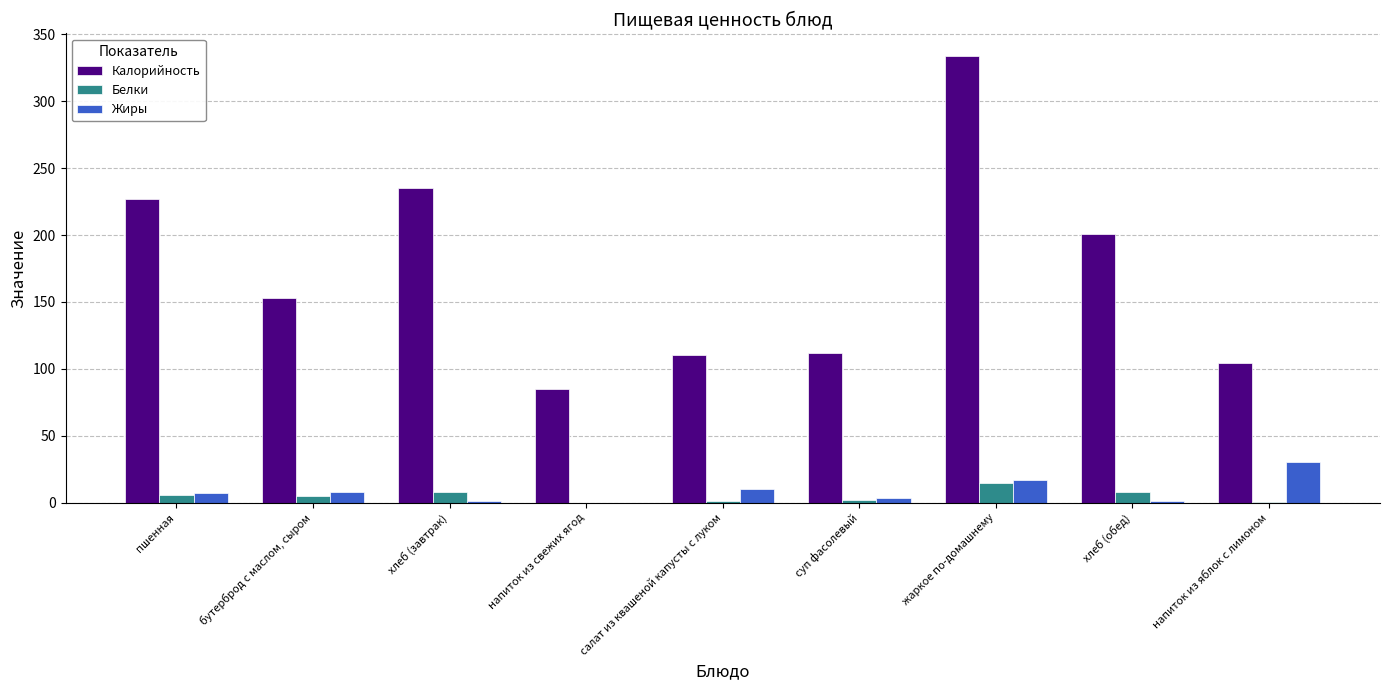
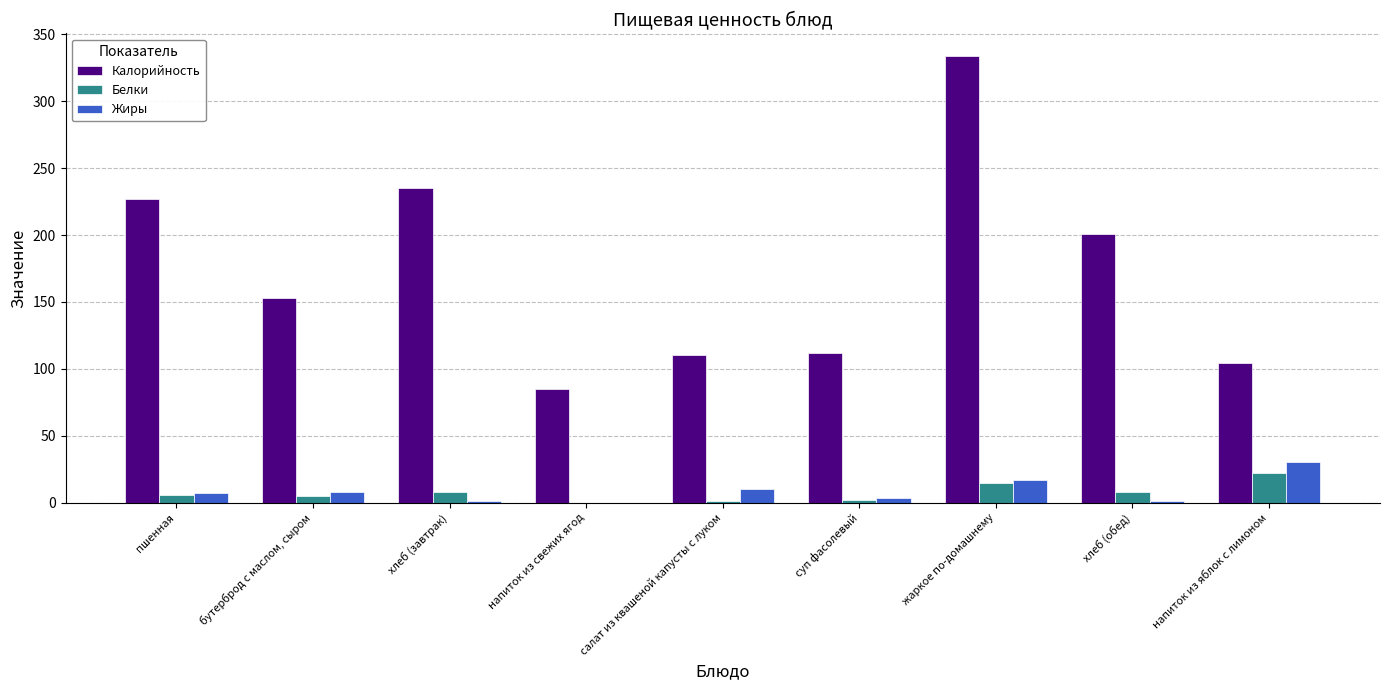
  {
    "Калорийность": {
      "пшенная": 227,
      "бутерброд с маслом, сыром": 153,
      "хлеб (завтрак)": 235,
      "напиток из свежих ягод": 85,
      "салат из квашеной капусты с луком": 111,
      "суп фасолевый": 112,
      "жаркое по-домашнему": 334,
      "хлеб (обед)": 201,
      "напиток из яблок с лимоном": 104
    },
    "Белки": {
      "пшенная": 6,
      "бутерброд с маслом, сыром": 5,
      "хлеб (завтрак)": 8,
      "суп фасолевый": 2,
      "жаркое по-домашнему": 15,
      "хлеб (обед)": 8,
-     "напиток из яблок с лимоном": 0
+     "напиток из яблок с лимоном": 23
    },
    "Жиры": {
      "пшенная": 7,
      "бутерброд с маслом, сыром": 8,
      "напиток из свежих ягод": 0,
      "салат из квашеной капусты с луком": 10,
      "суп фасолевый": 4,
      "жаркое по-домашнему": 17,
      "напиток из яблок с лимоном": 30
    }
  }
